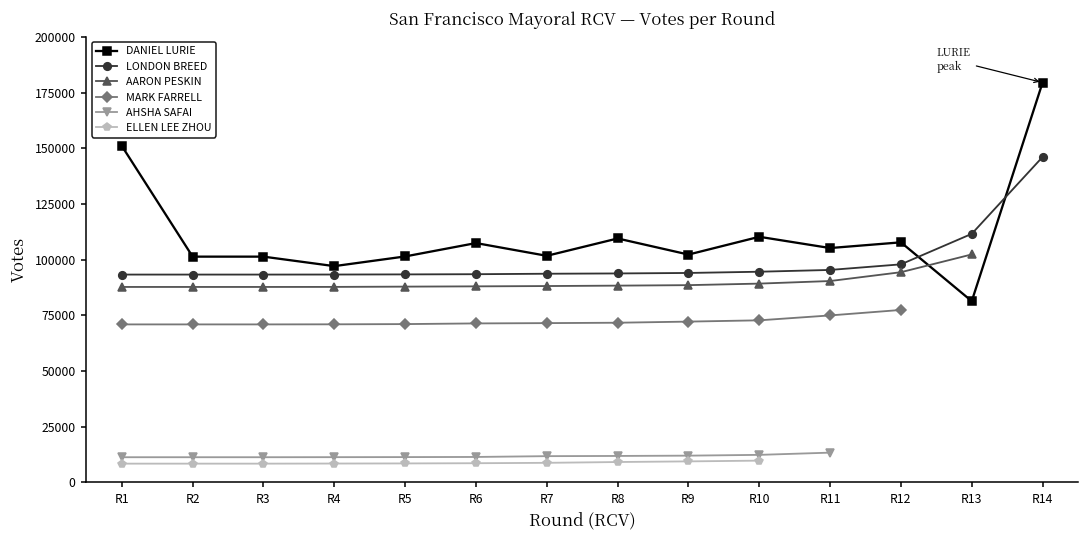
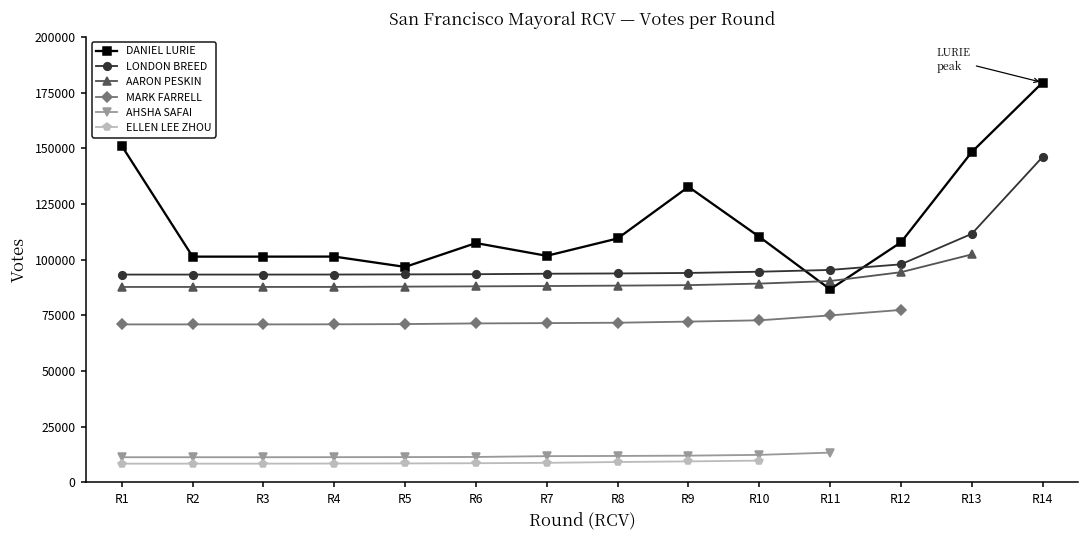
  {
    "DANIEL LURIE": {
      "R1": 151000,
      "R2": 101000,
      "R3": 101000,
-     "R4": 97000,
-     "R5": 101000,
+     "R4": 101000,
+     "R5": 97000,
      "R6": 107000,
      "R7": 102000,
      "R8": 109000,
-     "R9": 102000,
+     "R9": 133000,
      "R10": 110000,
-     "R11": 105000,
+     "R11": 87000,
      "R12": 108000,
-     "R13": 81000,
+     "R13": 148000,
      "R14": 179000
    }
  }
